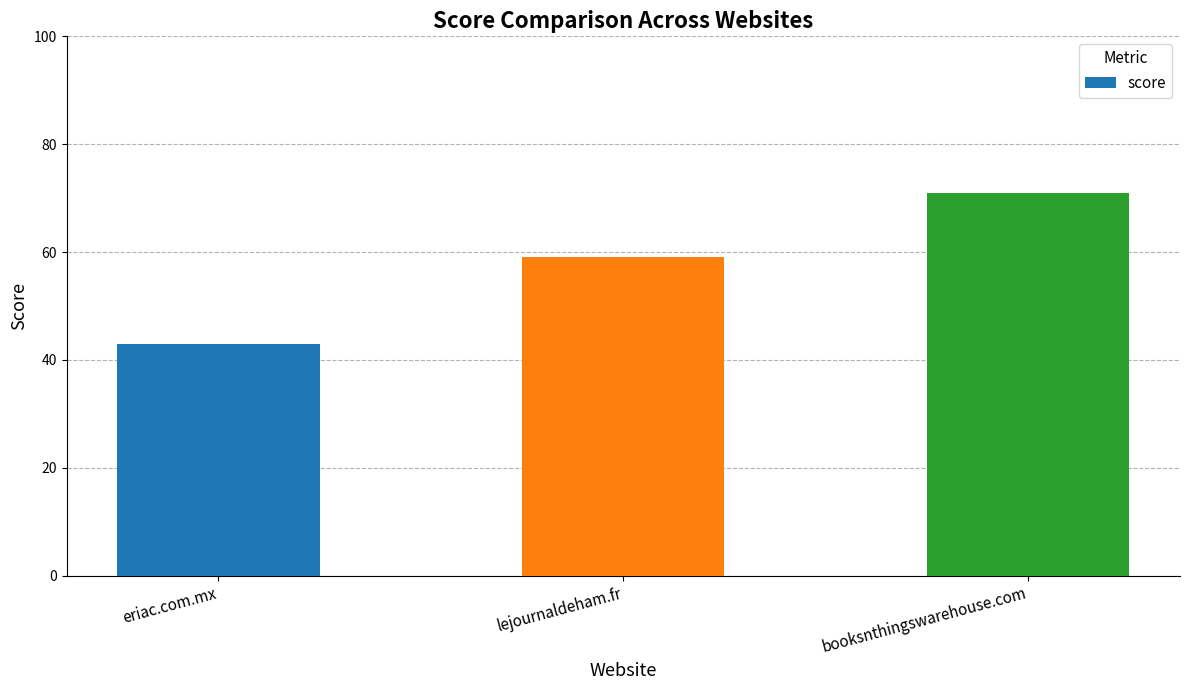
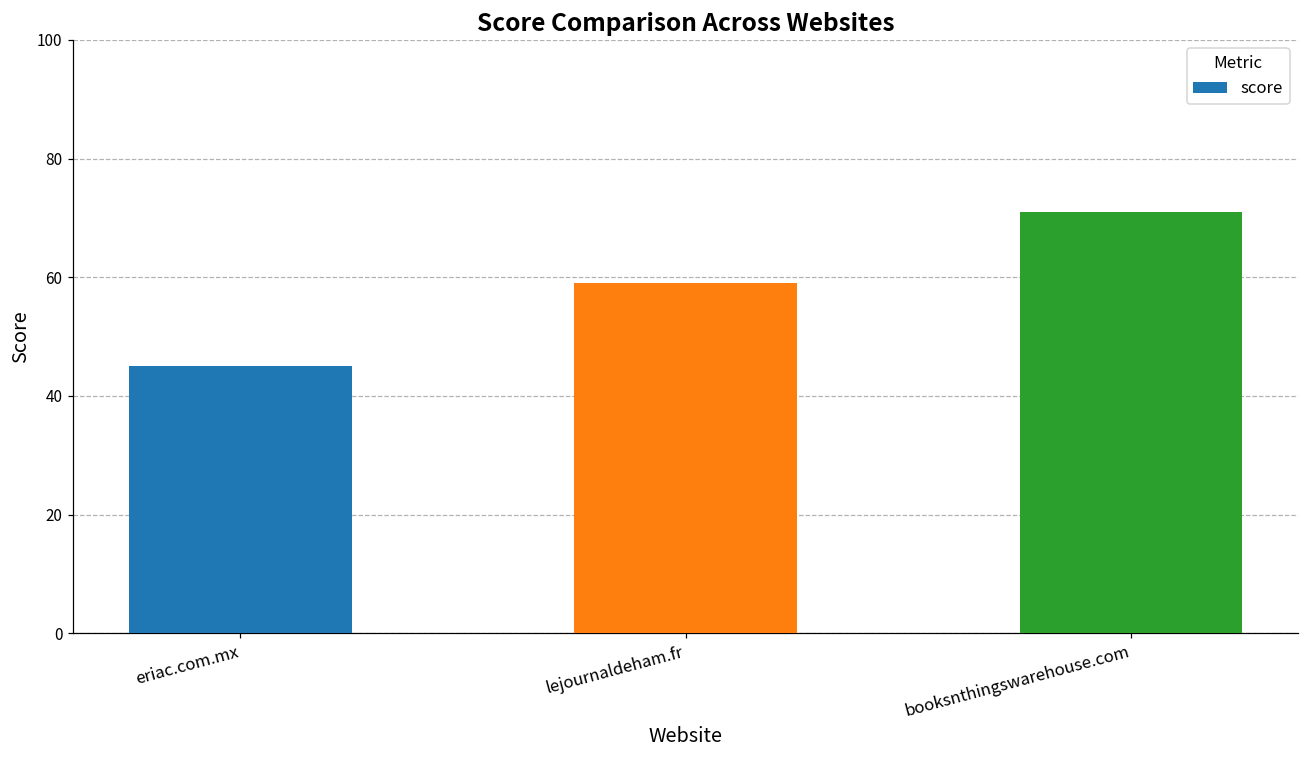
  {
-   "eriac.com.mx": 43,
+   "eriac.com.mx": 45,
    "lejournaldeham.fr": 59,
    "booksnthingswarehouse.com": 71
  }
